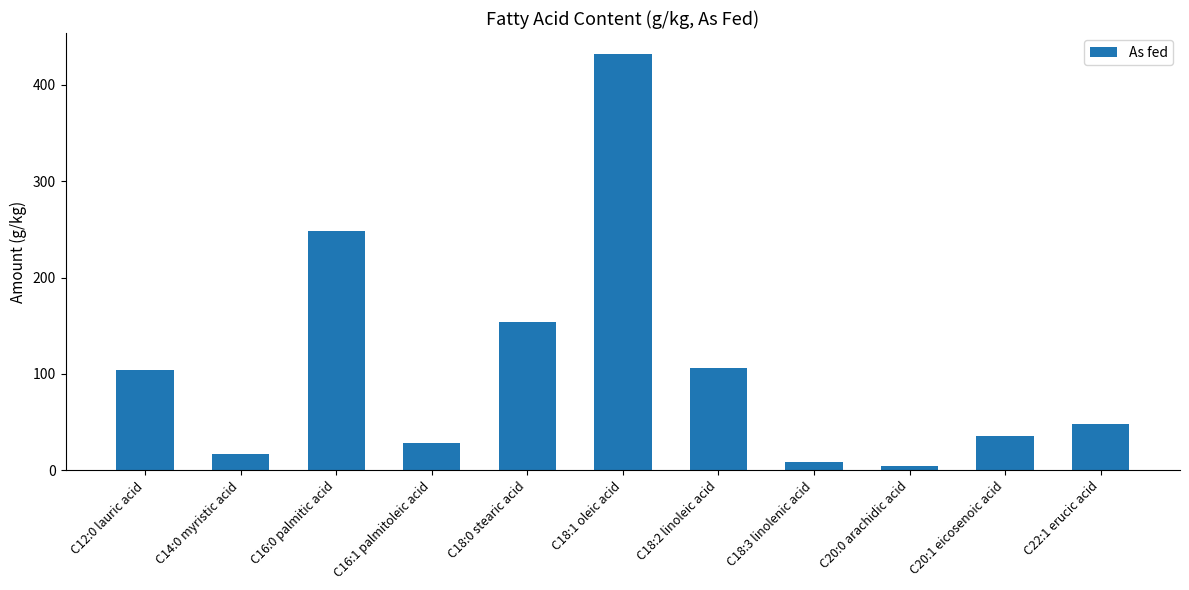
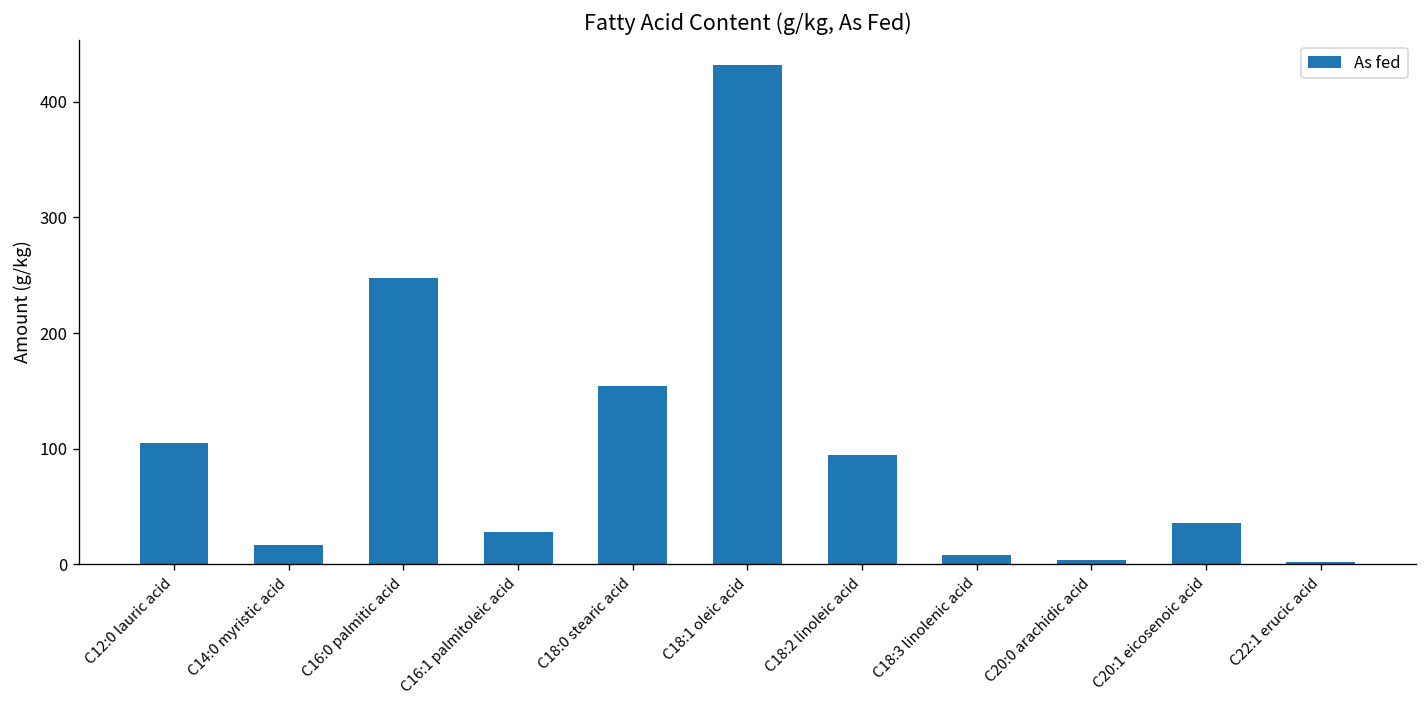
  {
    "C12:0 lauric acid": 100,
    "C14:0 myristic acid": 20,
    "C16:0 palmitic acid": 250,
    "C16:1 palmitoleic acid": 30,
    "C18:0 stearic acid": 150,
    "C18:1 oleic acid": 430,
-   "C18:2 linoleic acid": 110,
+   "C18:2 linoleic acid": 90,
    "C18:3 linolenic acid": 10,
    "C20:0 arachidic acid": 0,
    "C20:1 eicosenoic acid": 40,
-   "C22:1 erucic acid": 50
+   "C22:1 erucic acid": 0
  }
